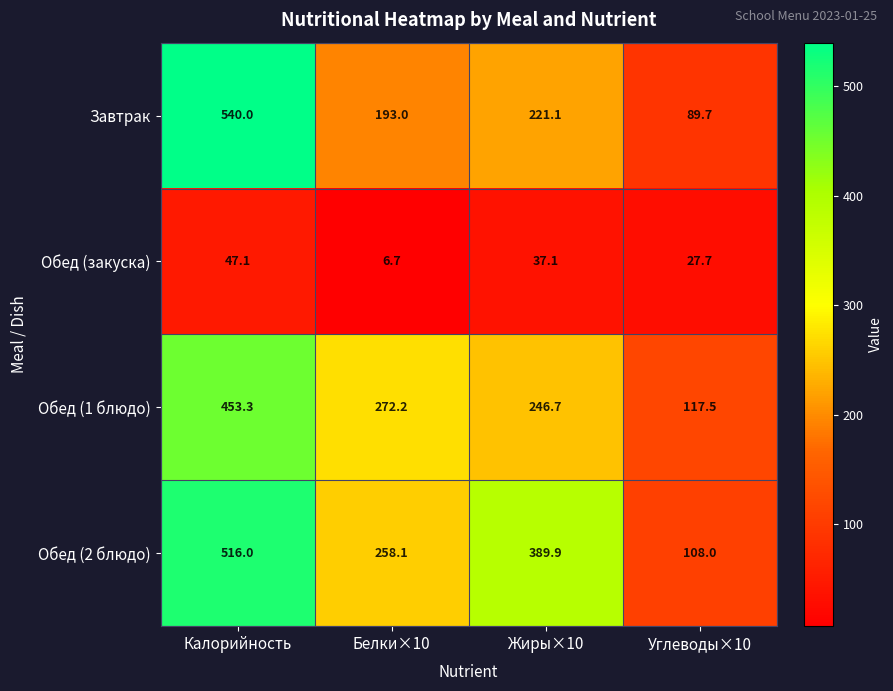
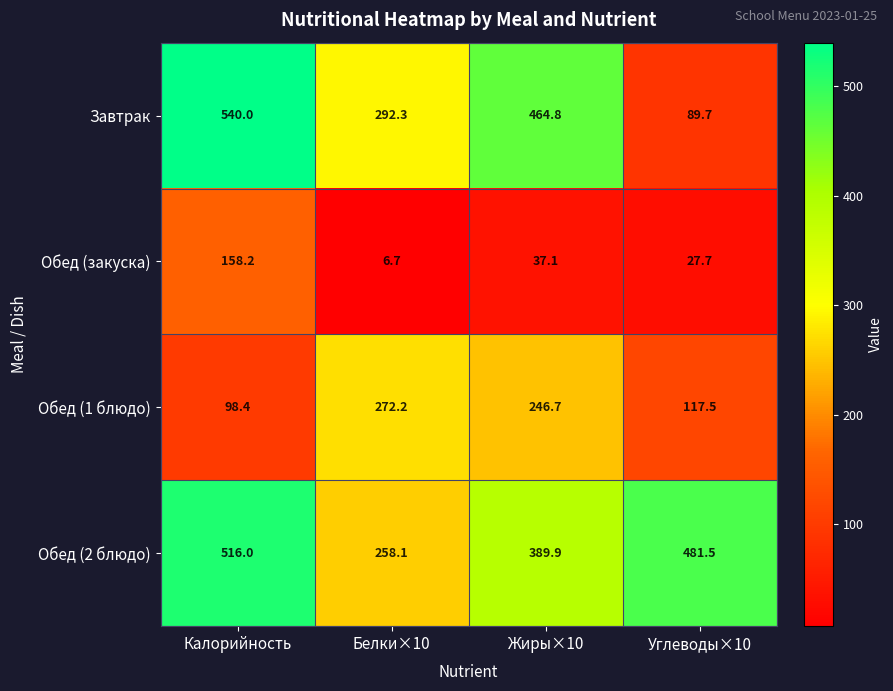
  {
    "Завтрак": {
      "Калорийность": 540.0,
-     "Белки×10": 193.0,
-     "Жиры×10": 221.1,
+     "Белки×10": 292.3,
+     "Жиры×10": 464.8,
      "Углеводы×10": 89.7
    },
    "Обед (закуска)": {
-     "Калорийность": 47.1,
+     "Калорийность": 158.2,
      "Белки×10": 6.7,
      "Жиры×10": 37.1,
      "Углеводы×10": 27.7
    },
    "Обед (1 блюдо)": {
-     "Калорийность": 453.3,
+     "Калорийность": 98.4,
      "Белки×10": 272.2,
      "Жиры×10": 246.7,
      "Углеводы×10": 117.5
    },
    "Обед (2 блюдо)": {
      "Калорийность": 516.0,
      "Белки×10": 258.1,
      "Жиры×10": 389.9,
-     "Углеводы×10": 108.0
+     "Углеводы×10": 481.5
    }
  }
